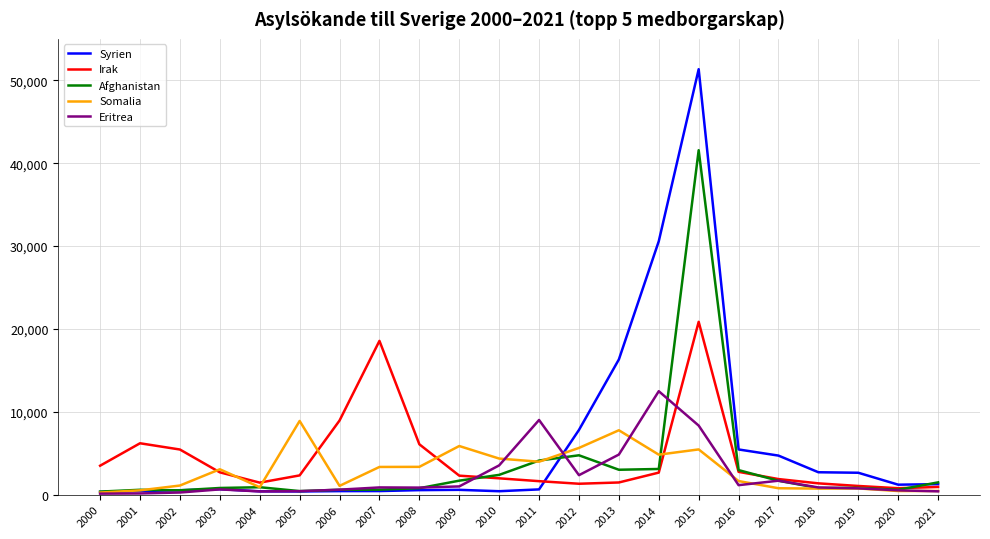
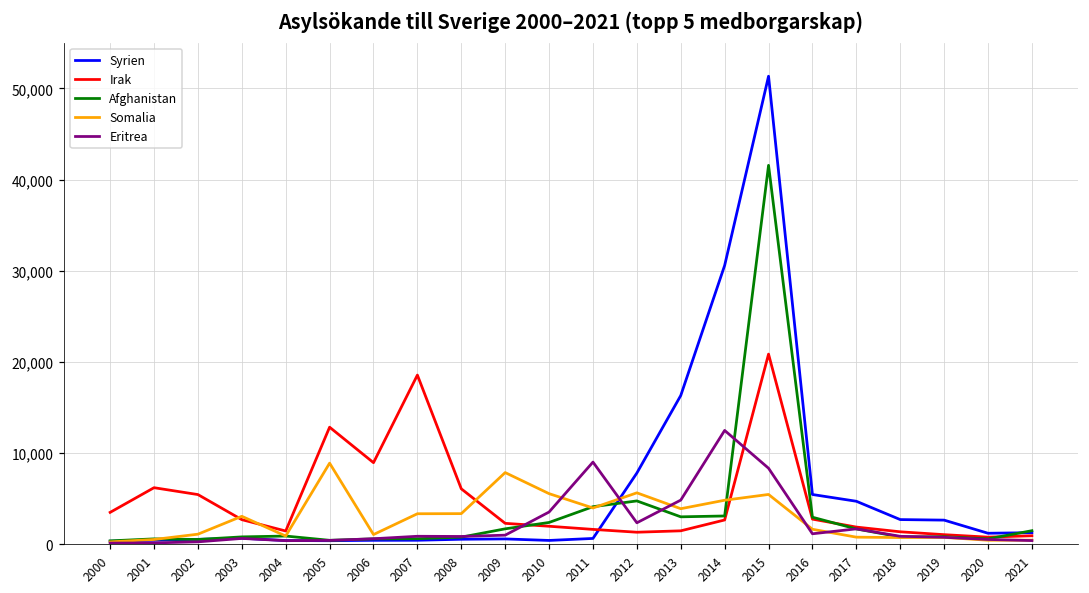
  {
    "Syrien": {
      "2009": "1,000",
      "2010": "0",
      "2011": "1,000",
      "2012": "8,000",
      "2013": "16,000",
      "2014": "31,000",
      "2015": "51,000",
      "2016": "5,000",
      "2017": "5,000",
      "2018": "3,000",
      "2019": "3,000",
      "2020": "1,000"
    },
    "Irak": {
      "2000": "3,000",
      "2001": "6,000",
      "2002": "5,000",
      "2003": "3,000",
      "2004": "1,000",
-     "2005": "2,000",
+     "2005": "13,000",
      "2006": "9,000",
      "2007": "19,000",
      "2008": "6,000",
      "2009": "2,000",
      "2010": "2,000",
      "2011": "2,000",
      "2012": "1,000",
      "2013": "1,000",
      "2014": "3,000",
      "2015": "21,000",
      "2018": "1,000",
      "2021": "1,000"
    },
    "Afghanistan": {
      "2009": "2,000",
      "2010": "2,000",
      "2012": "5,000",
      "2013": "3,000",
      "2014": "3,000",
      "2015": "42,000"
    },
    "Somalia": {
      "2002": "1,000",
      "2003": "3,000",
      "2005": "9,000",
      "2006": "1,000",
      "2007": "3,000",
      "2008": "3,000",
-     "2009": "6,000",
-     "2010": "4,000",
+     "2009": "8,000",
+     "2010": "6,000",
      "2012": "6,000",
-     "2013": "8,000",
+     "2013": "4,000",
      "2014": "5,000",
      "2015": "5,000",
      "2016": "2,000",
      "2017": "1,000"
    },
    "Eritrea": {
      "2009": "1,000",
      "2010": "4,000",
      "2011": "9,000",
      "2012": "2,000",
      "2013": "5,000",
      "2014": "12,000",
      "2015": "8,000",
      "2016": "1,000"
    }
  }
